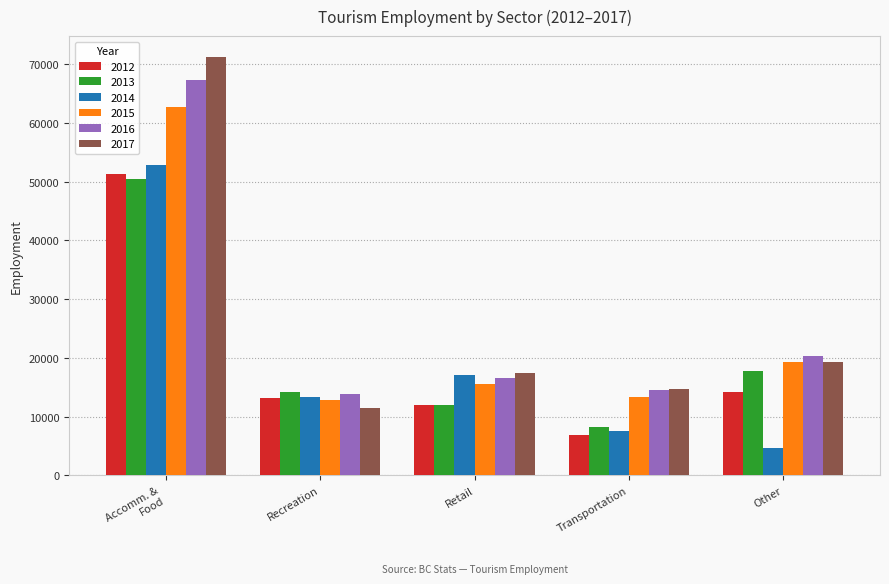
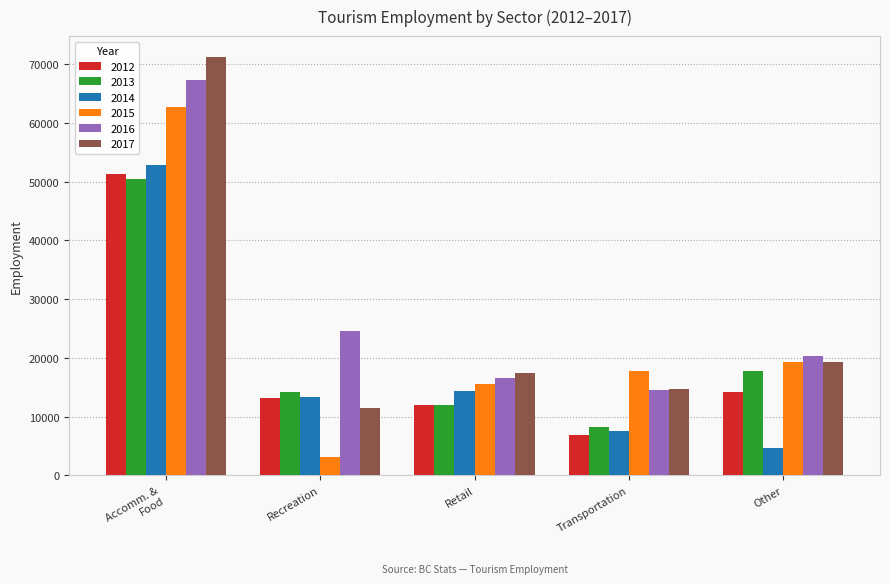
  {
    "2012": {
      "Accomm. & Food": 51000,
      "Recreation": 13000,
      "Retail": 12000,
      "Transportation": 7000,
      "Other": 14000
    },
    "2013": {
      "Accomm. & Food": 50000,
      "Recreation": 14000,
      "Retail": 12000,
      "Transportation": 8000,
      "Other": 18000
    },
    "2014": {
      "Accomm. & Food": 53000,
      "Recreation": 13000,
-     "Retail": 17000,
+     "Retail": 14000,
      "Transportation": 8000,
      "Other": 5000
    },
    "2015": {
      "Accomm. & Food": 63000,
-     "Recreation": 13000,
+     "Recreation": 3000,
      "Retail": 15000,
-     "Transportation": 13000,
+     "Transportation": 18000,
      "Other": 19000
    },
    "2016": {
      "Accomm. & Food": 67000,
-     "Recreation": 14000,
+     "Recreation": 25000,
      "Retail": 17000,
      "Transportation": 15000,
      "Other": 20000
    },
    "2017": {
      "Accomm. & Food": 71000,
      "Recreation": 12000,
      "Retail": 17000,
      "Transportation": 15000,
      "Other": 19000
    }
  }
